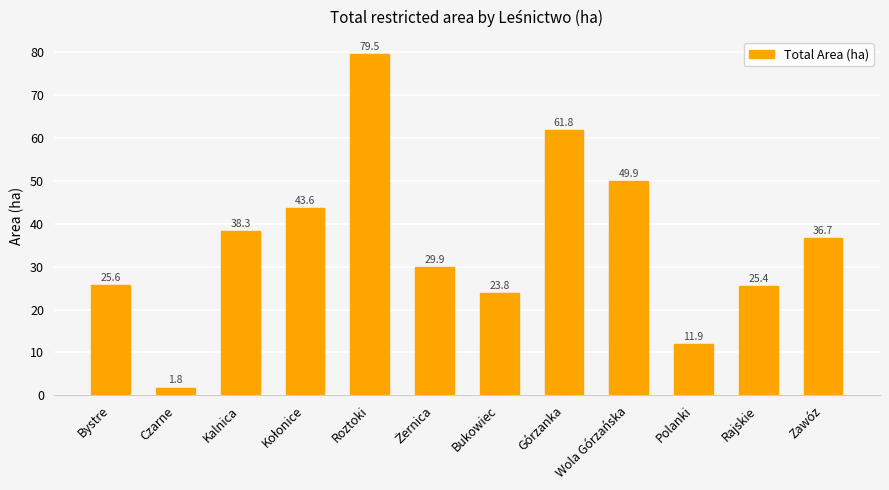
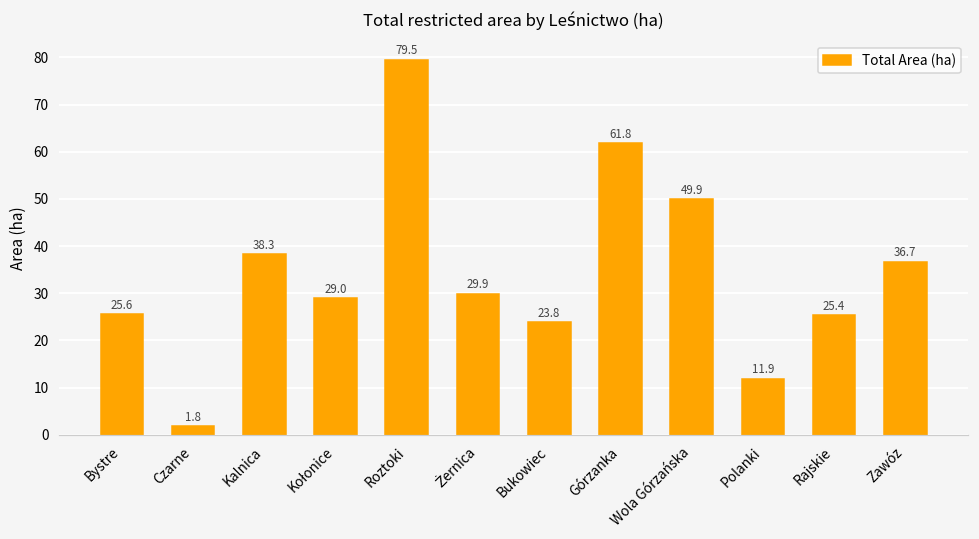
  {
    "Bystre": 25.6,
    "Czarne": 1.8,
    "Kalnica": 38.3,
-   "Kołonice": 43.6,
+   "Kołonice": 29.0,
    "Roztoki": 79.5,
    "Żernica": 29.9,
    "Bukowiec": 23.8,
    "Górzanka": 61.8,
    "Wola Górzańska": 49.9,
    "Polanki": 11.9,
    "Rajskie": 25.4,
    "Zawóz": 36.7
  }
